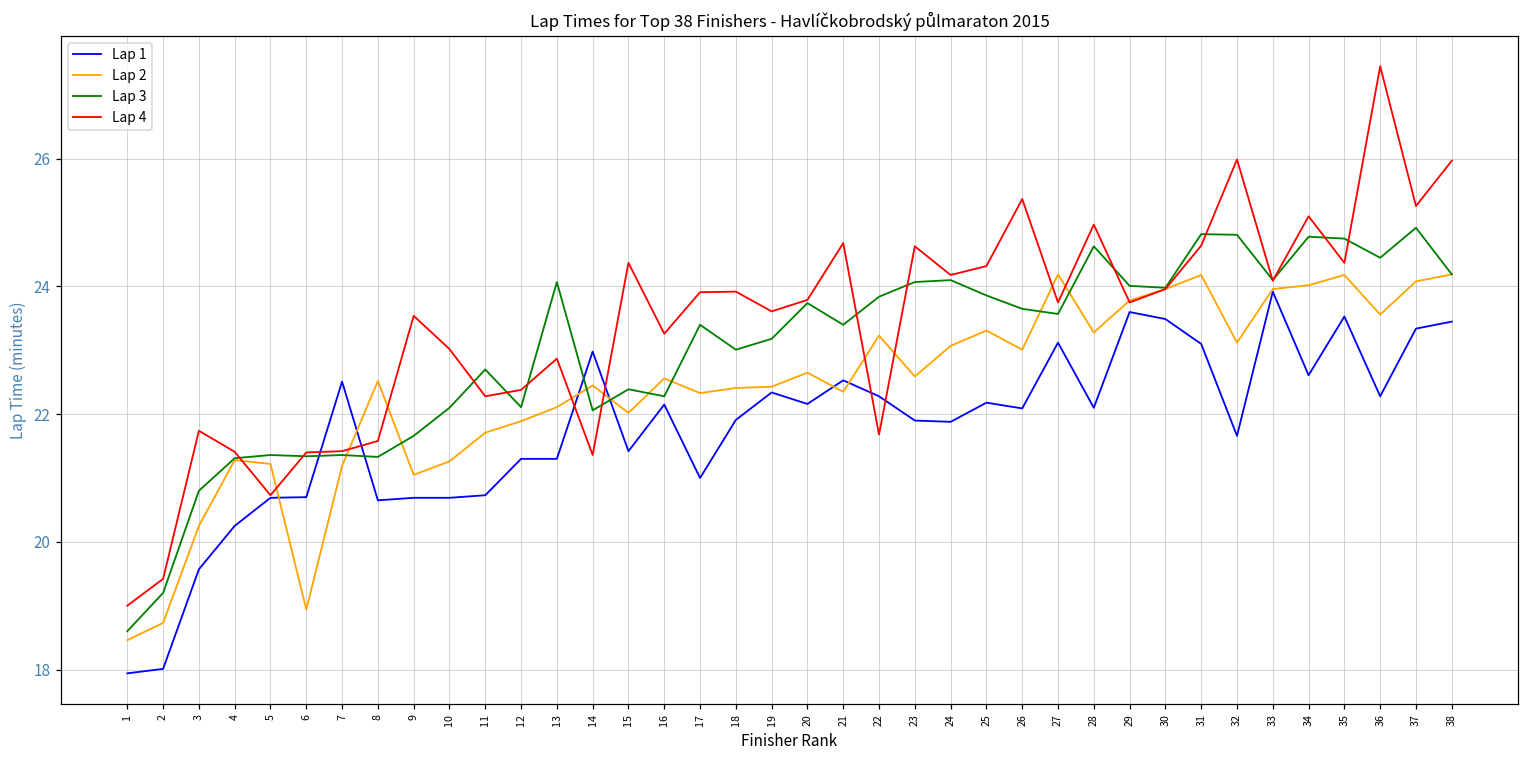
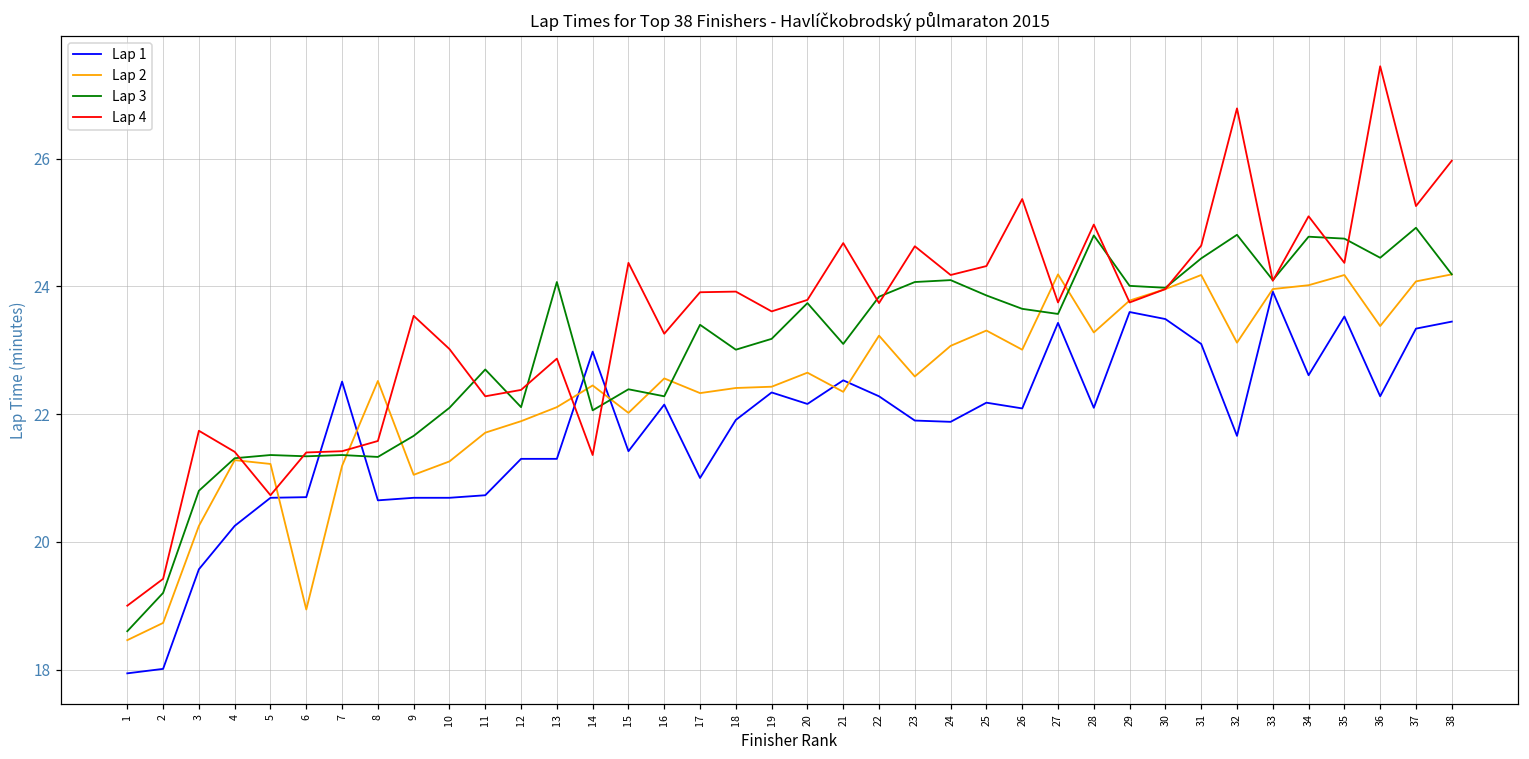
  {
    "Lap 1": {
      "1": 17.9,
      "2": 18.0,
      "3": 19.6,
      "4": 20.3,
      "6": 20.7,
      "7": 22.5,
      "8": 20.7,
      "9": 20.7,
      "10": 20.7,
      "11": 20.7,
      "12": 21.3,
      "13": 21.3,
      "14": 23.0,
      "15": 21.4,
      "16": 22.2,
      "17": 21.0,
      "18": 21.9,
      "19": 22.3,
      "20": 22.2,
      "21": 22.5,
      "22": 22.3,
      "23": 21.9,
      "24": 21.9,
      "25": 22.2,
      "26": 22.1,
-     "27": 23.1,
+     "27": 23.4,
      "28": 22.1,
      "29": 23.6,
      "30": 23.5,
      "31": 23.1,
      "32": 21.7,
      "34": 22.6,
      "35": 23.5,
      "36": 22.3,
      "37": 23.3,
      "38": 23.5
    },
    "Lap 2": {
      "1": 18.5,
      "2": 18.7,
      "3": 20.3,
      "5": 21.2,
      "6": 18.9,
      "7": 21.2,
      "8": 22.5,
      "9": 21.1,
      "10": 21.3,
      "11": 21.7,
      "12": 21.9,
      "13": 22.1,
      "14": 22.5,
      "15": 22.0,
      "16": 22.6,
      "17": 22.3,
      "18": 22.4,
      "19": 22.4,
      "20": 22.7,
      "21": 22.4,
      "22": 23.2,
      "23": 22.6,
      "24": 23.1,
      "25": 23.3,
      "26": 23.0,
      "27": 24.2,
      "28": 23.3,
      "31": 24.2,
      "32": 23.1,
      "34": 24.0,
      "35": 24.2,
-     "36": 23.6,
+     "36": 23.4,
      "37": 24.1
    },
    "Lap 3": {
      "1": 18.6,
      "2": 19.2,
      "3": 20.8,
      "5": 21.4,
      "6": 21.3,
      "7": 21.4,
      "8": 21.3,
      "9": 21.7,
      "10": 22.1,
      "11": 22.7,
      "12": 22.1,
      "13": 24.1,
      "14": 22.1,
      "15": 22.4,
      "16": 22.3,
      "17": 23.4,
      "18": 23.0,
      "19": 23.2,
      "20": 23.7,
-     "21": 23.4,
+     "21": 23.1,
      "22": 23.8,
      "23": 24.1,
      "24": 24.1,
      "25": 23.9,
      "26": 23.7,
      "27": 23.6,
-     "28": 24.6,
+     "28": 24.8,
      "29": 24.0,
-     "31": 24.8,
+     "31": 24.4,
      "32": 24.8,
      "34": 24.8,
      "35": 24.8,
      "36": 24.5,
      "37": 24.9
    },
    "Lap 4": {
      "1": 19.0,
      "2": 19.4,
      "3": 21.7,
      "4": 21.4,
      "6": 21.4,
      "7": 21.4,
      "8": 21.6,
      "9": 23.5,
      "10": 23.0,
      "11": 22.3,
      "12": 22.4,
      "13": 22.9,
      "14": 21.4,
      "15": 24.4,
      "16": 23.3,
      "17": 23.9,
      "18": 23.9,
      "19": 23.6,
      "20": 23.8,
      "21": 24.7,
-     "22": 21.7,
+     "22": 23.7,
      "23": 24.6,
      "24": 24.2,
      "25": 24.3,
      "26": 25.4,
      "27": 23.8,
      "28": 25.0,
      "31": 24.6,
-     "32": 26.0,
+     "32": 26.8,
      "34": 25.1,
      "35": 24.4,
      "36": 27.5,
      "37": 25.3,
      "38": 26.0
    }
  }
